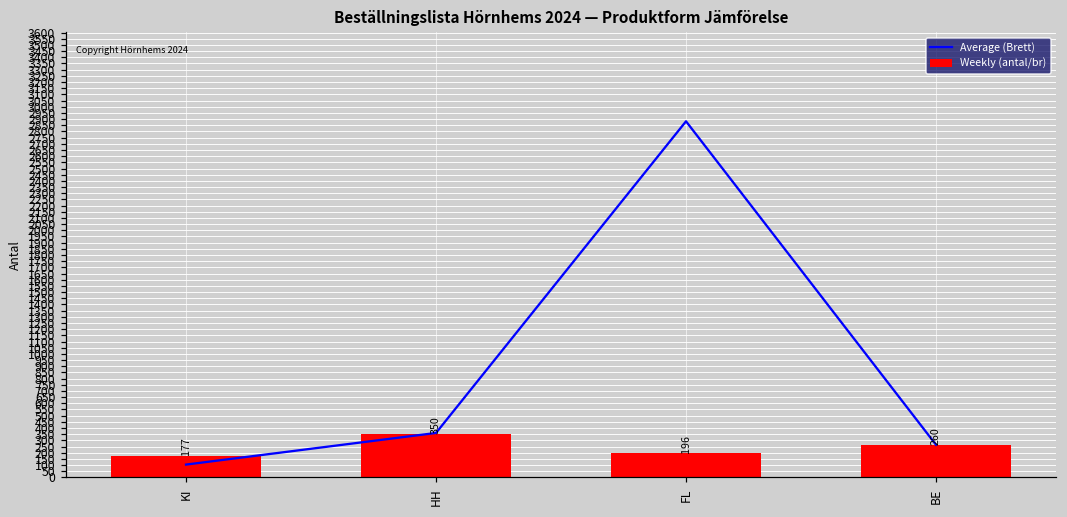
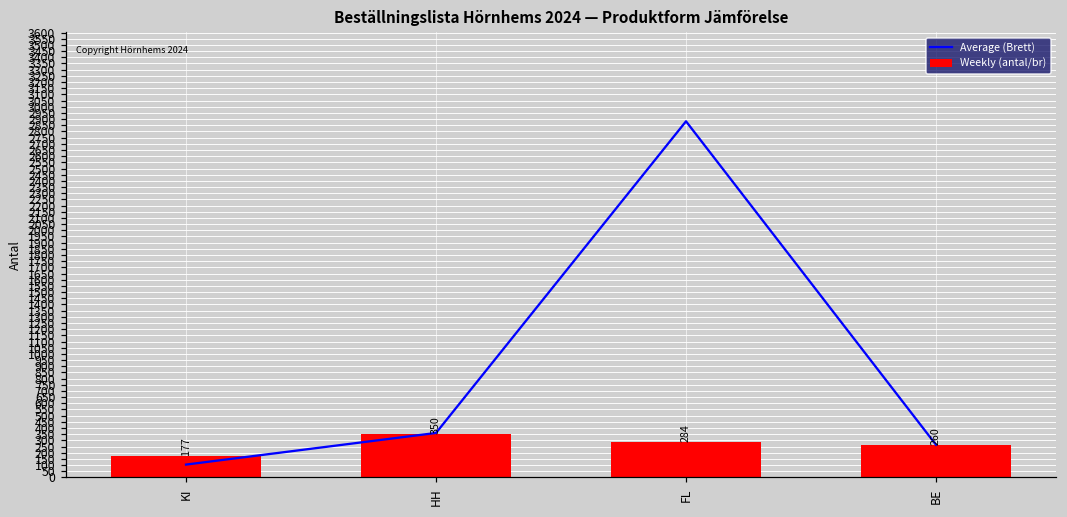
  {
    "Weekly (antal/br)": {
      "KI": 177,
-     "FL": 196
+     "FL": 284
    }
  }
